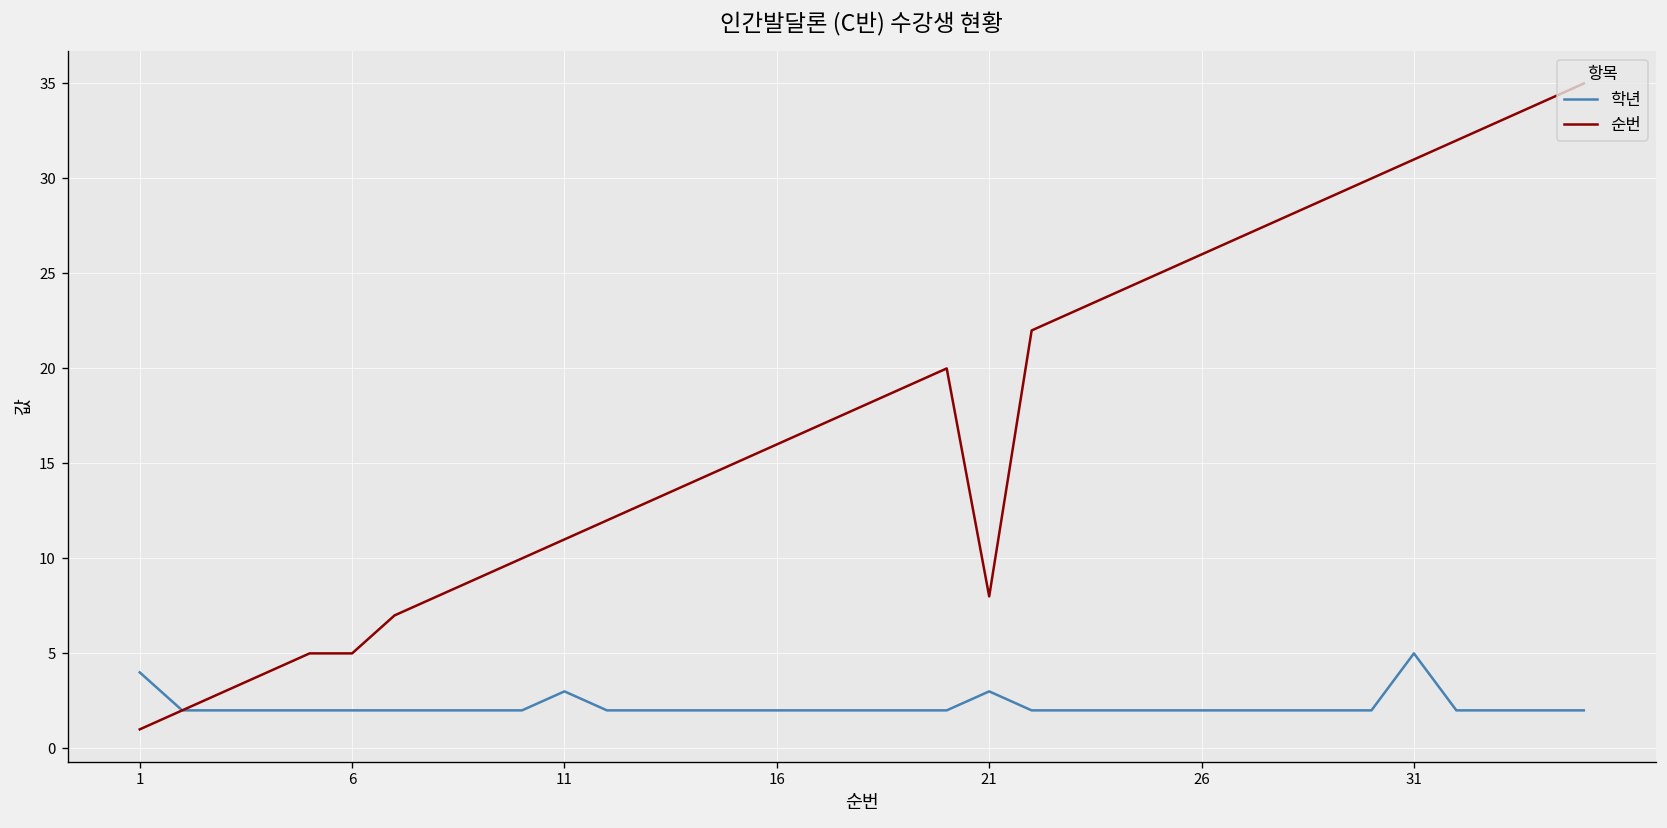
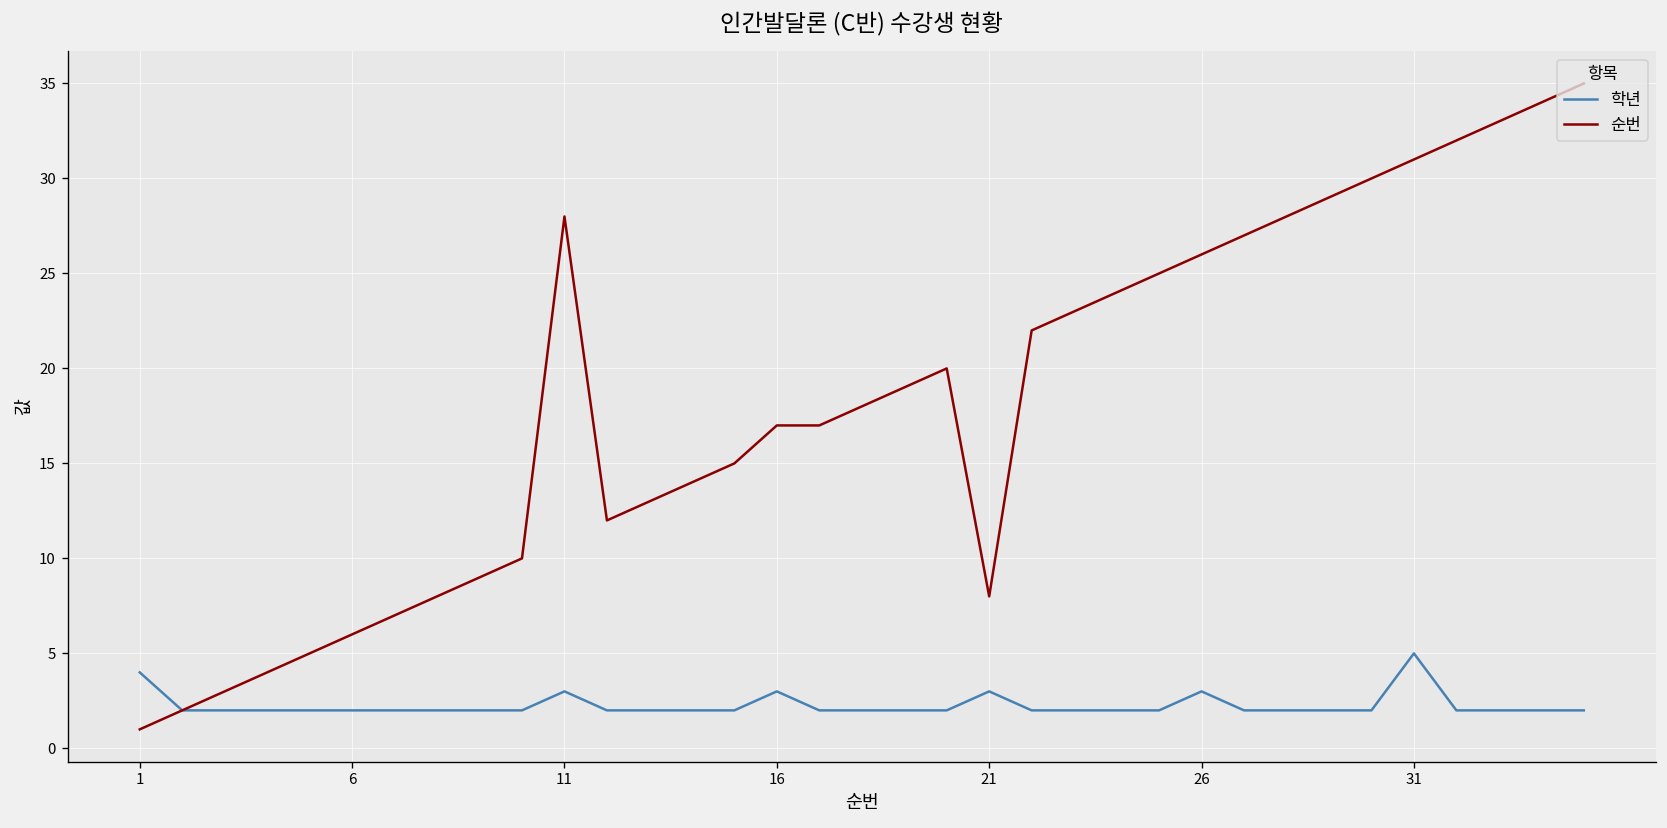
  {
    "학년": {
      "1": 4,
      "6": 2,
      "11": 3,
-     "16": 2,
+     "16": 3,
      "21": 3,
-     "26": 2,
+     "26": 3,
      "31": 5
    },
    "순번": {
      "1": 1,
-     "6": 5,
-     "11": 11,
-     "16": 16,
+     "6": 6,
+     "11": 28,
+     "16": 17,
      "21": 8,
      "26": 26,
      "31": 31
    }
  }
